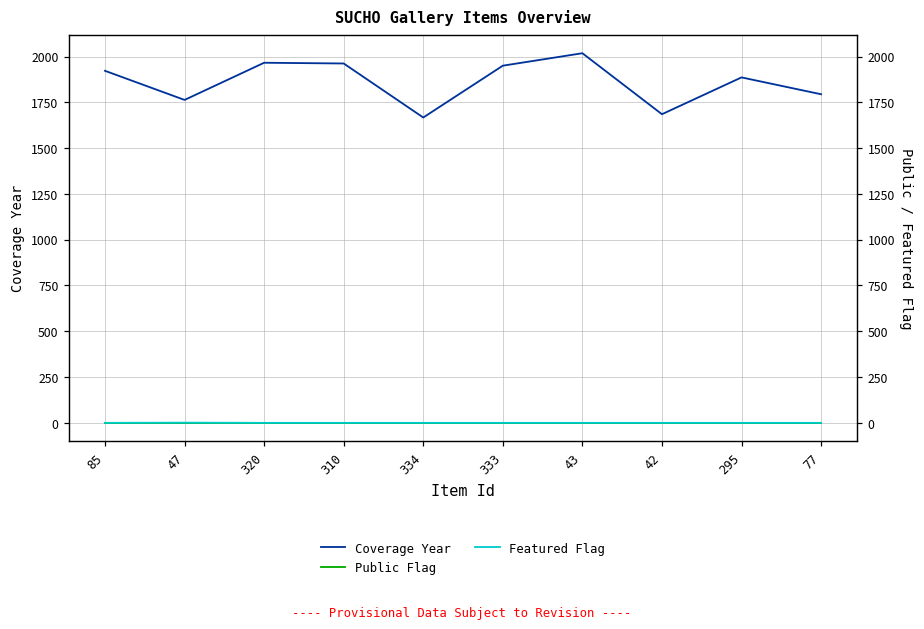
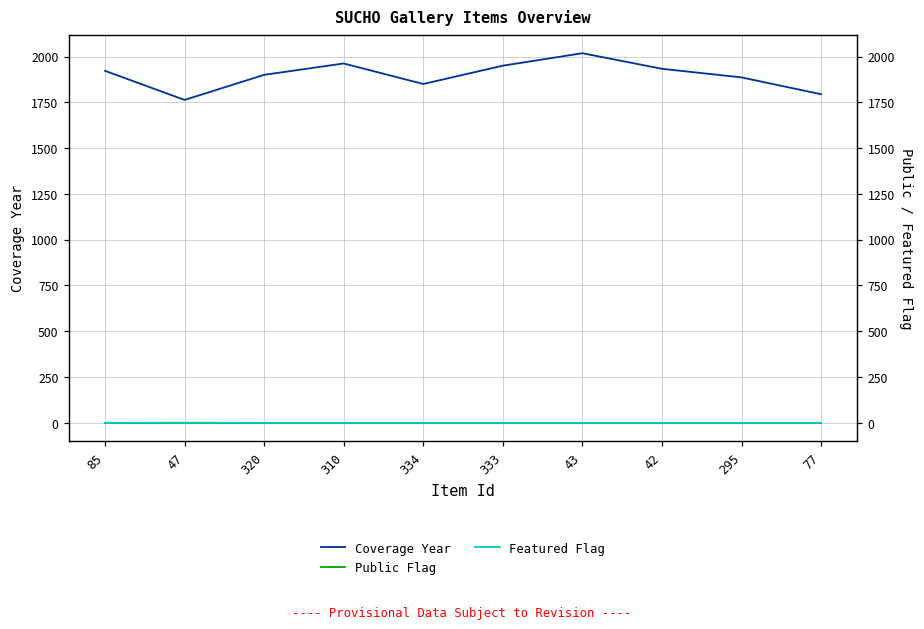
  {
    "Coverage Year": {
      "85": 1920,
      "47": 1760,
-     "320": 1970,
+     "320": 1900,
      "310": 1960,
-     "334": 1670,
+     "334": 1850,
      "333": 1950,
      "43": 2020,
-     "42": 1690,
+     "42": 1930,
      "295": 1890,
      "77": 1790
    },
    "Featured Flag": {
      "85": 0,
      "47": 0,
      "320": 0,
      "310": 0,
      "334": 0,
      "333": 0,
      "43": 0,
      "42": 0,
      "295": 0,
      "77": 0
    }
  }
